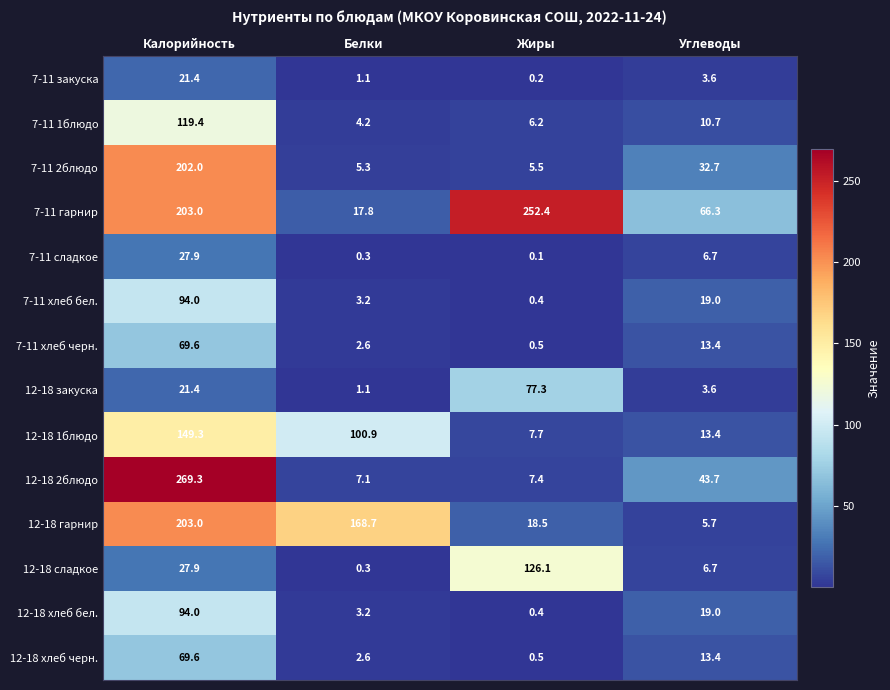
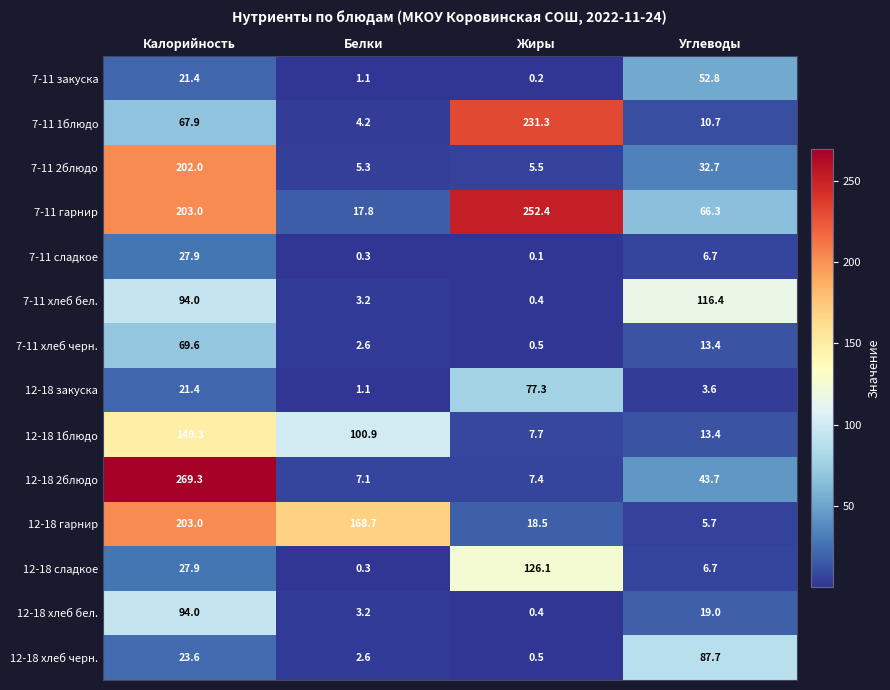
  {
    "7-11 закуска": {
      "Калорийность": 21.4,
      "Белки": 1.1,
      "Жиры": 0.2,
-     "Углеводы": 3.6
+     "Углеводы": 52.8
    },
    "7-11 1блюдо": {
-     "Калорийность": 119.4,
+     "Калорийность": 67.9,
      "Белки": 4.2,
-     "Жиры": 6.2,
+     "Жиры": 231.3,
      "Углеводы": 10.7
    },
    "7-11 2блюдо": {
      "Калорийность": 202.0,
      "Белки": 5.3,
      "Жиры": 5.5,
      "Углеводы": 32.7
    },
    "7-11 гарнир": {
      "Калорийность": 203.0,
      "Белки": 17.8,
      "Жиры": 252.4,
      "Углеводы": 66.3
    },
    "7-11 сладкое": {
      "Калорийность": 27.9,
      "Белки": 0.3,
      "Жиры": 0.1,
      "Углеводы": 6.7
    },
    "7-11 хлеб бел.": {
      "Калорийность": 94.0,
      "Белки": 3.2,
      "Жиры": 0.4,
-     "Углеводы": 19.0
+     "Углеводы": 116.4
    },
    "7-11 хлеб черн.": {
      "Калорийность": 69.6,
      "Белки": 2.6,
      "Жиры": 0.5,
      "Углеводы": 13.4
    },
    "12-18 закуска": {
      "Калорийность": 21.4,
      "Белки": 1.1,
      "Жиры": 77.3,
      "Углеводы": 3.6
    },
    "12-18 1блюдо": {
      "Калорийность": 149.3,
      "Белки": 100.9,
      "Жиры": 7.7,
      "Углеводы": 13.4
    },
    "12-18 2блюдо": {
      "Калорийность": 269.3,
      "Белки": 7.1,
      "Жиры": 7.4,
      "Углеводы": 43.7
    },
    "12-18 гарнир": {
      "Калорийность": 203.0,
      "Белки": 168.7,
      "Жиры": 18.5,
      "Углеводы": 5.7
    },
    "12-18 сладкое": {
      "Калорийность": 27.9,
      "Белки": 0.3,
      "Жиры": 126.1,
      "Углеводы": 6.7
    },
    "12-18 хлеб бел.": {
      "Калорийность": 94.0,
      "Белки": 3.2,
      "Жиры": 0.4,
      "Углеводы": 19.0
    },
    "12-18 хлеб черн.": {
-     "Калорийность": 69.6,
+     "Калорийность": 23.6,
      "Белки": 2.6,
      "Жиры": 0.5,
-     "Углеводы": 13.4
+     "Углеводы": 87.7
    }
  }
